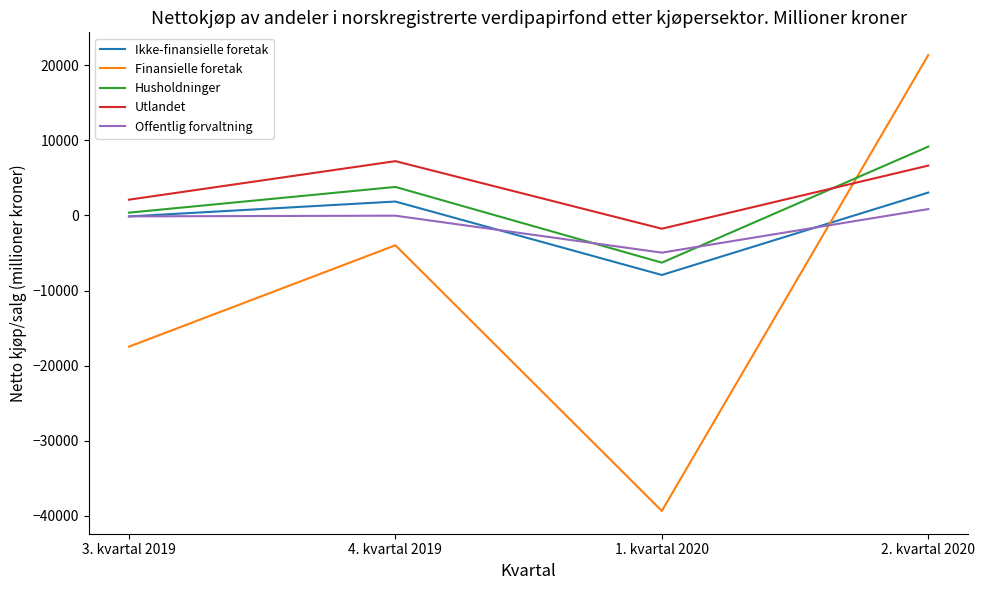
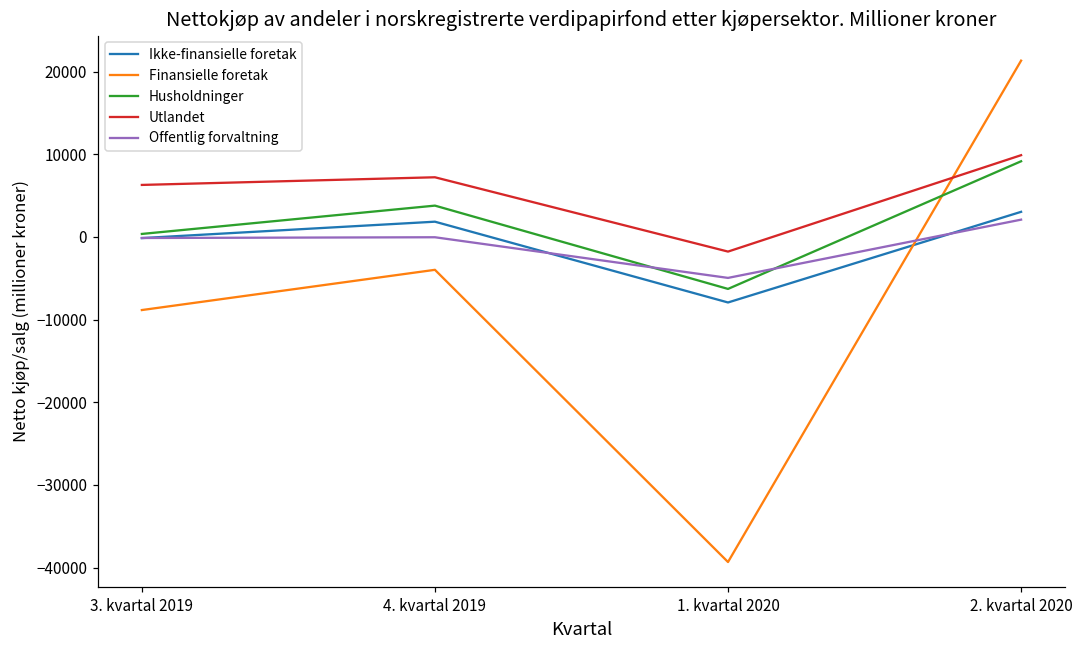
  {
    "Ikke-finansielle foretak": {
      "4. kvartal 2019": 2000,
      "1. kvartal 2020": -8000,
      "2. kvartal 2020": 3000
    },
    "Finansielle foretak": {
-     "3. kvartal 2019": -17000,
+     "3. kvartal 2019": -9000,
      "4. kvartal 2019": -4000,
      "1. kvartal 2020": -39000,
      "2. kvartal 2020": 21000
    },
    "Husholdninger": {
      "3. kvartal 2019": 0,
      "4. kvartal 2019": 4000,
      "1. kvartal 2020": -6000,
      "2. kvartal 2020": 9000
    },
    "Utlandet": {
-     "3. kvartal 2019": 2000,
+     "3. kvartal 2019": 6000,
      "4. kvartal 2019": 7000,
      "1. kvartal 2020": -2000,
-     "2. kvartal 2020": 7000
+     "2. kvartal 2020": 10000
    },
    "Offentlig forvaltning": {
      "4. kvartal 2019": 0,
      "1. kvartal 2020": -5000,
-     "2. kvartal 2020": 1000
+     "2. kvartal 2020": 2000
    }
  }
